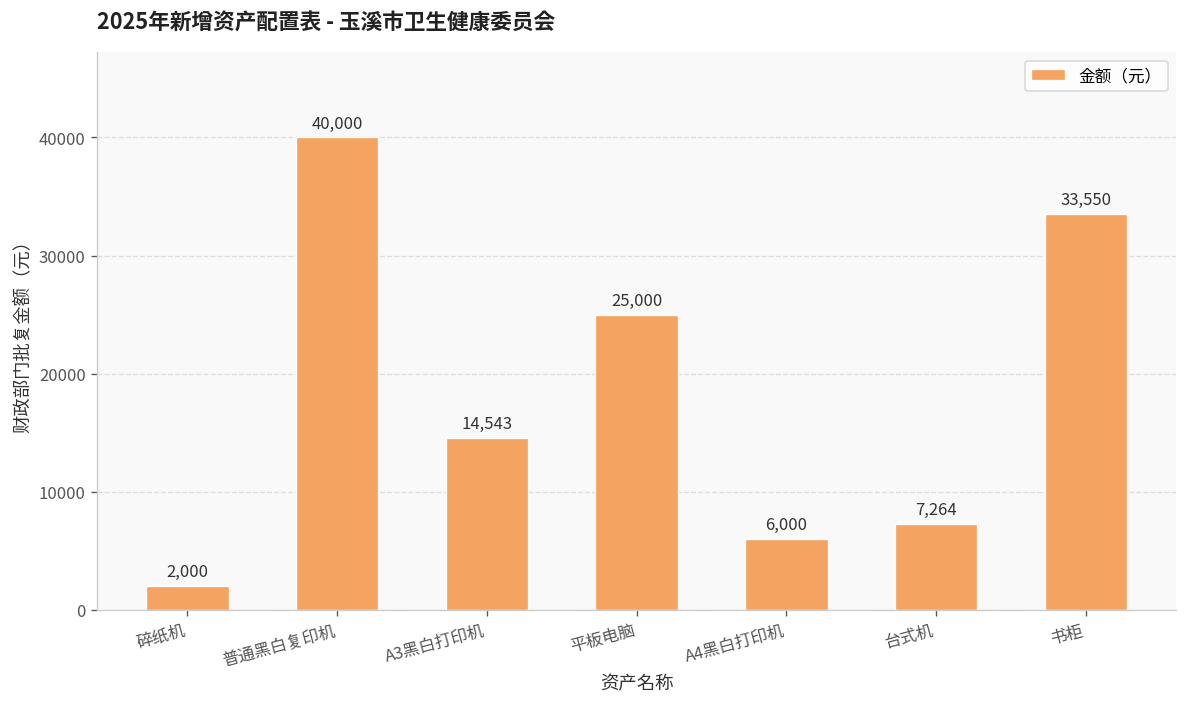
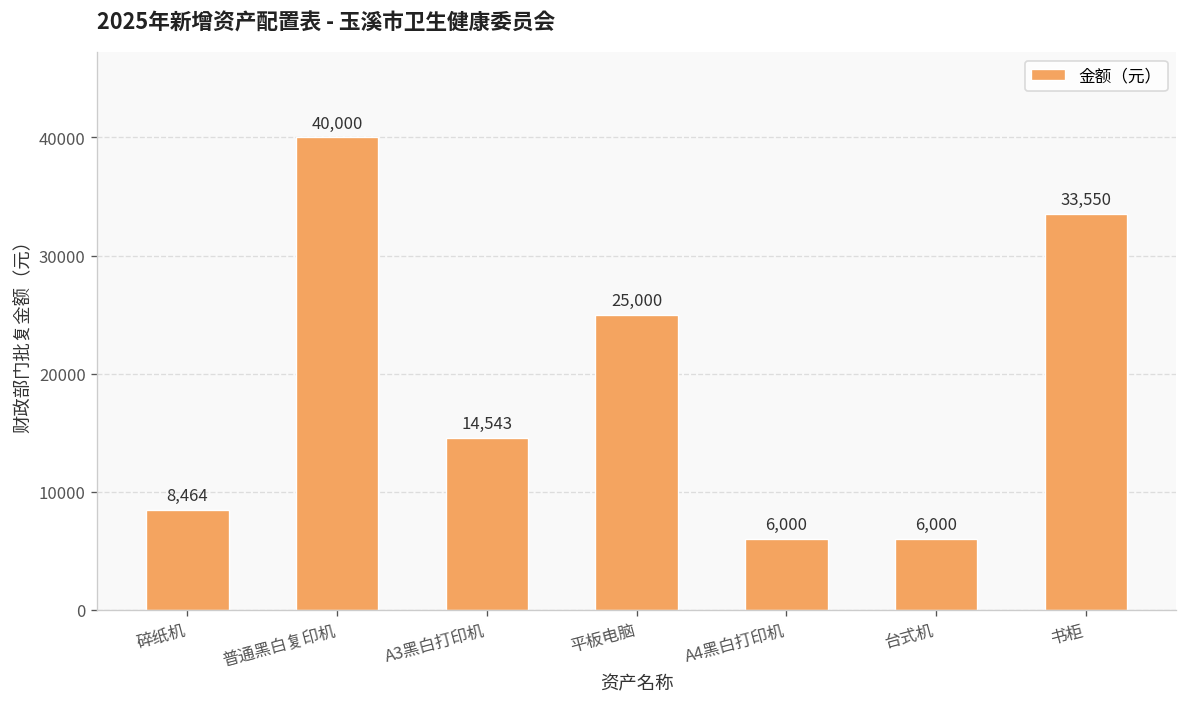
  {
-   "碎纸机": "2,000",
+   "碎纸机": "8,464",
    "普通黑白复印机": "40,000",
    "A3黑白打印机": "14,543",
    "平板电脑": "25,000",
    "A4黑白打印机": "6,000",
-   "台式机": "7,264",
+   "台式机": "6,000",
    "书柜": "33,550"
  }
